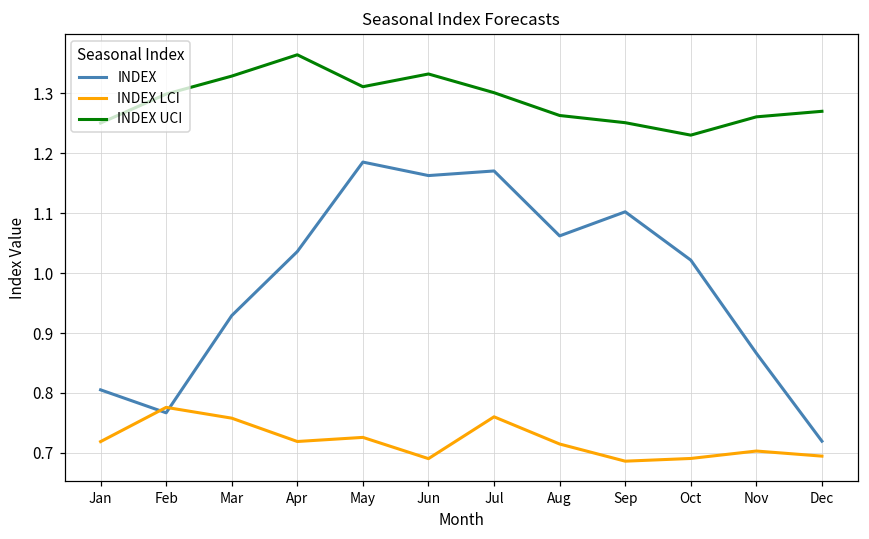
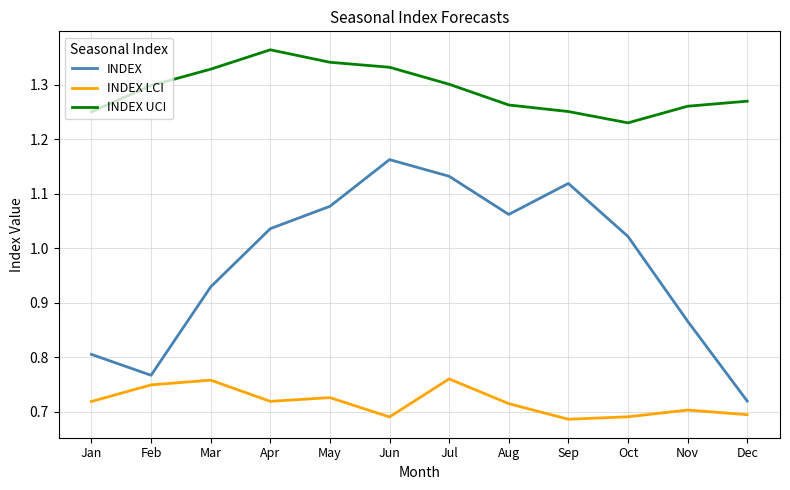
  {
    "INDEX": {
      "Jan": 0.81,
      "Feb": 0.77,
      "Mar": 0.93,
      "Apr": 1.04,
-     "May": 1.19,
+     "May": 1.08,
      "Jun": 1.16,
-     "Jul": 1.17,
+     "Jul": 1.13,
      "Aug": 1.06,
-     "Sep": 1.10,
+     "Sep": 1.12,
      "Oct": 1.02,
      "Nov": 0.87,
      "Dec": 0.72
    },
    "INDEX LCI": {
      "Jan": 0.72,
-     "Feb": 0.78,
+     "Feb": 0.75,
      "Mar": 0.76,
      "Apr": 0.72,
      "May": 0.73,
      "Jun": 0.69,
      "Jul": 0.76,
      "Aug": 0.71,
      "Sep": 0.69,
      "Oct": 0.69,
      "Nov": 0.70,
      "Dec": 0.69
    },
    "INDEX UCI": {
      "Mar": 1.33,
      "Apr": 1.36,
-     "May": 1.31,
+     "May": 1.34,
      "Jun": 1.33,
      "Jul": 1.30,
      "Aug": 1.26,
      "Sep": 1.25,
      "Oct": 1.23,
      "Nov": 1.26,
      "Dec": 1.27
    }
  }
